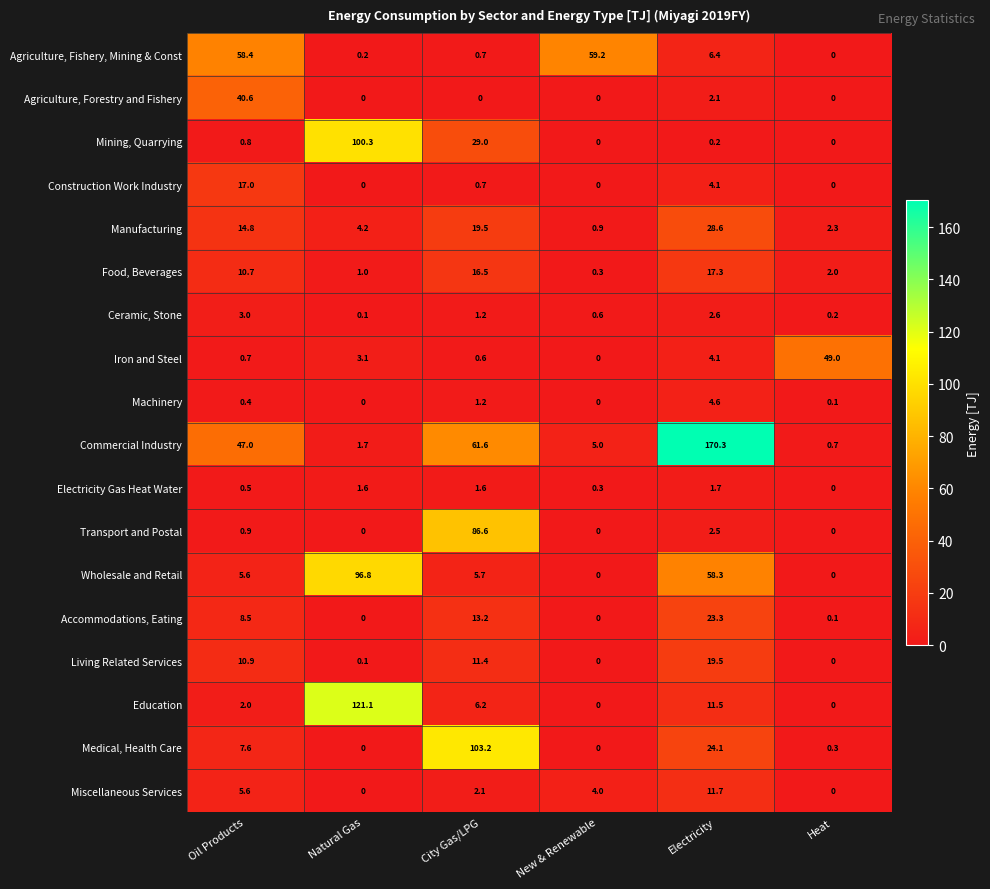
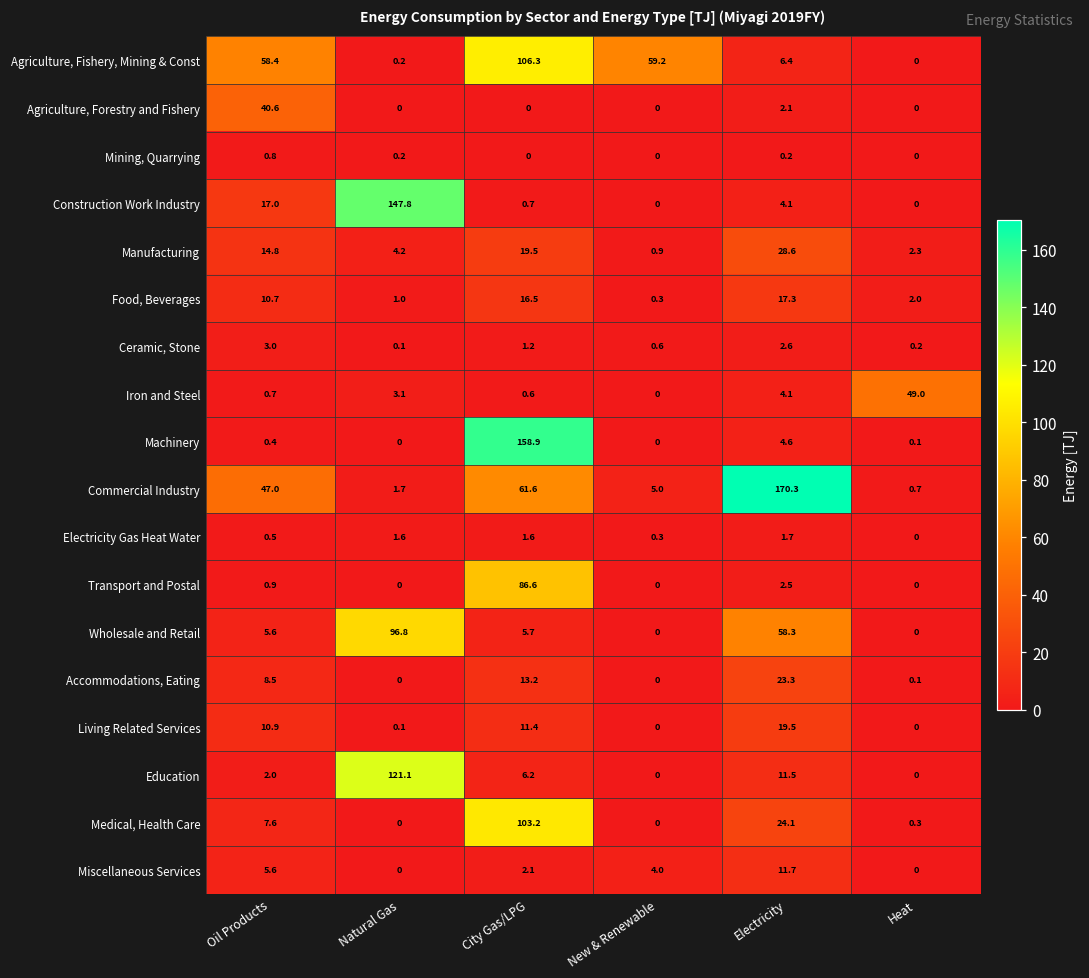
  {
    "Agriculture, Fishery, Mining & Const": {
      "Oil Products": 58.4,
      "Natural Gas": 0.2,
-     "City Gas/LPG": 0.7,
+     "City Gas/LPG": 106.3,
      "New & Renewable": 59.2,
      "Electricity": 6.4,
      "Heat": 0
    },
    "Agriculture, Forestry and Fishery": {
      "Oil Products": 40.6,
      "Natural Gas": 0,
      "City Gas/LPG": 0,
      "New & Renewable": 0,
      "Electricity": 2.1,
      "Heat": 0
    },
    "Mining, Quarrying": {
      "Oil Products": 0.8,
-     "Natural Gas": 100.3,
-     "City Gas/LPG": 29.0,
+     "Natural Gas": 0.2,
+     "City Gas/LPG": 0,
      "New & Renewable": 0,
      "Electricity": 0.2,
      "Heat": 0
    },
    "Construction Work Industry": {
      "Oil Products": 17.0,
-     "Natural Gas": 0,
+     "Natural Gas": 147.8,
      "City Gas/LPG": 0.7,
      "New & Renewable": 0,
      "Electricity": 4.1,
      "Heat": 0
    },
    "Manufacturing": {
      "Oil Products": 14.8,
      "Natural Gas": 4.2,
      "City Gas/LPG": 19.5,
      "New & Renewable": 0.9,
      "Electricity": 28.6,
      "Heat": 2.3
    },
    "Food, Beverages": {
      "Oil Products": 10.7,
      "Natural Gas": 1.0,
      "City Gas/LPG": 16.5,
      "New & Renewable": 0.3,
      "Electricity": 17.3,
      "Heat": 2.0
    },
    "Ceramic, Stone": {
      "Oil Products": 3.0,
      "Natural Gas": 0.1,
      "City Gas/LPG": 1.2,
      "New & Renewable": 0.6,
      "Electricity": 2.6,
      "Heat": 0.2
    },
    "Iron and Steel": {
      "Oil Products": 0.7,
      "Natural Gas": 3.1,
      "City Gas/LPG": 0.6,
      "New & Renewable": 0,
      "Electricity": 4.1,
      "Heat": 49.0
    },
    "Machinery": {
      "Oil Products": 0.4,
      "Natural Gas": 0,
-     "City Gas/LPG": 1.2,
+     "City Gas/LPG": 158.9,
      "New & Renewable": 0,
      "Electricity": 4.6,
      "Heat": 0.1
    },
    "Commercial Industry": {
      "Oil Products": 47.0,
      "Natural Gas": 1.7,
      "City Gas/LPG": 61.6,
      "New & Renewable": 5.0,
      "Electricity": 170.3,
      "Heat": 0.7
    },
    "Electricity Gas Heat Water": {
      "Oil Products": 0.5,
      "Natural Gas": 1.6,
      "City Gas/LPG": 1.6,
      "New & Renewable": 0.3,
      "Electricity": 1.7,
      "Heat": 0
    },
    "Transport and Postal": {
      "Oil Products": 0.9,
      "Natural Gas": 0,
      "City Gas/LPG": 86.6,
      "New & Renewable": 0,
      "Electricity": 2.5,
      "Heat": 0
    },
    "Wholesale and Retail": {
      "Oil Products": 5.6,
      "Natural Gas": 96.8,
      "City Gas/LPG": 5.7,
      "New & Renewable": 0,
      "Electricity": 58.3,
      "Heat": 0
    },
    "Accommodations, Eating": {
      "Oil Products": 8.5,
      "Natural Gas": 0,
      "City Gas/LPG": 13.2,
      "New & Renewable": 0,
      "Electricity": 23.3,
      "Heat": 0.1
    },
    "Living Related Services": {
      "Oil Products": 10.9,
      "Natural Gas": 0.1,
      "City Gas/LPG": 11.4,
      "New & Renewable": 0,
      "Electricity": 19.5,
      "Heat": 0
    },
    "Education": {
      "Oil Products": 2.0,
      "Natural Gas": 121.1,
      "City Gas/LPG": 6.2,
      "New & Renewable": 0,
      "Electricity": 11.5,
      "Heat": 0
    },
    "Medical, Health Care": {
      "Oil Products": 7.6,
      "Natural Gas": 0,
      "City Gas/LPG": 103.2,
      "New & Renewable": 0,
      "Electricity": 24.1,
      "Heat": 0.3
    },
    "Miscellaneous Services": {
      "Oil Products": 5.6,
      "Natural Gas": 0,
      "City Gas/LPG": 2.1,
      "New & Renewable": 4.0,
      "Electricity": 11.7,
      "Heat": 0
    }
  }
